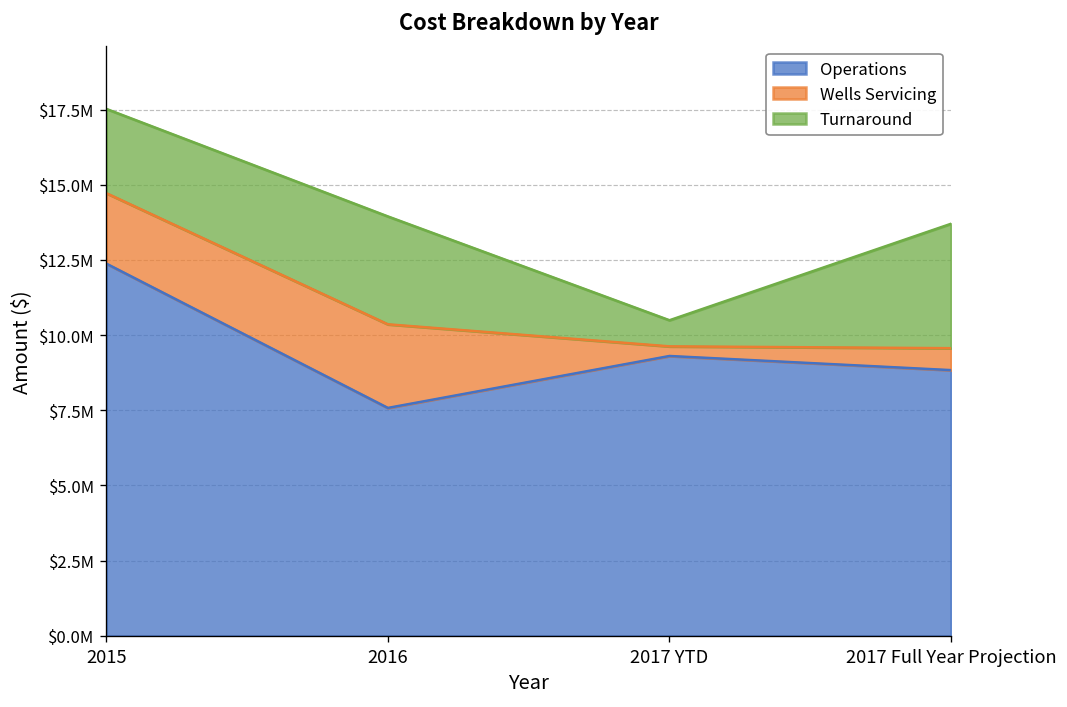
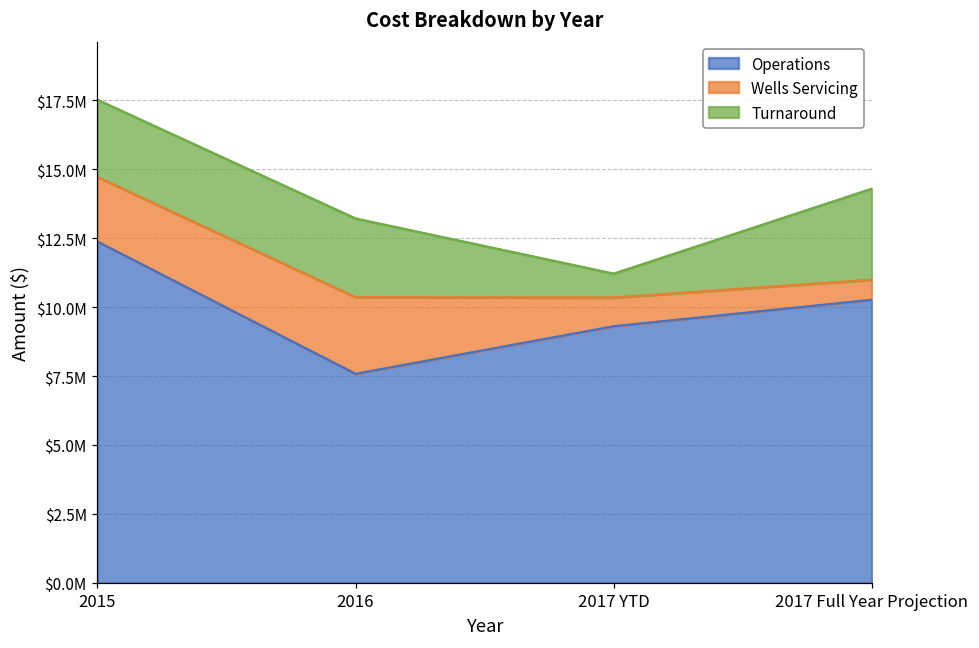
  {
    "Operations": {
      "2015": "$12400000",
      "2016": "$7600000",
      "2017 YTD": "$9300000",
-     "2017 Full Year Projection": "$8800000"
+     "2017 Full Year Projection": "$10300000"
    },
    "Wells Servicing": {
      "2015": "$2300000",
      "2016": "$2800000",
-     "2017 YTD": "$300000",
+     "2017 YTD": "$1000000",
      "2017 Full Year Projection": "$700000"
    },
    "Turnaround": {
      "2015": "$2800000",
-     "2016": "$3600000",
+     "2016": "$2900000",
      "2017 YTD": "$900000",
-     "2017 Full Year Projection": "$4100000"
+     "2017 Full Year Projection": "$3300000"
    }
  }
